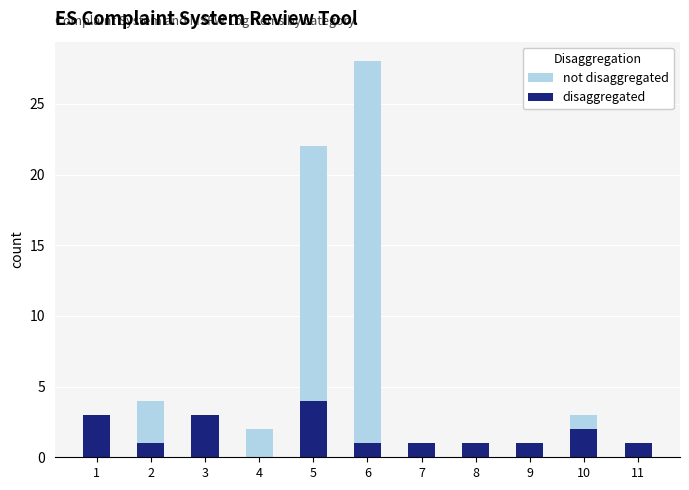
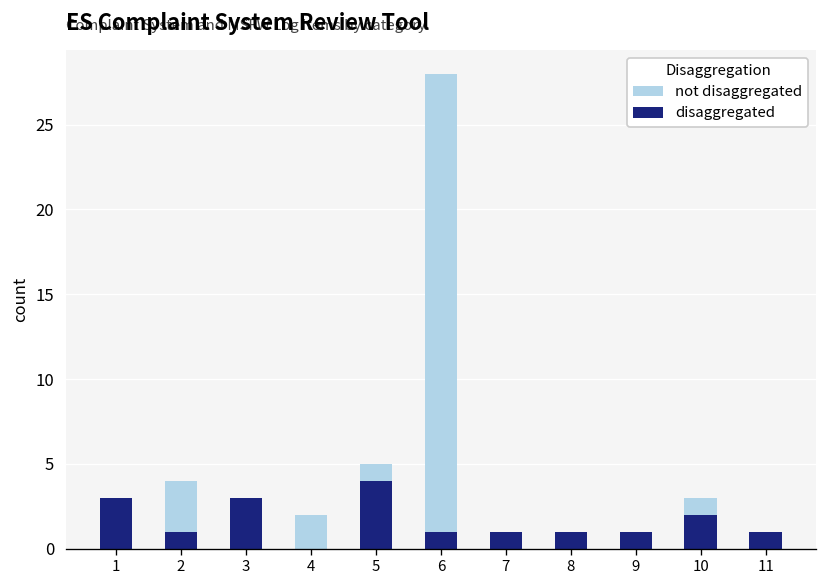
  {
    "not disaggregated": {
      "2": 4,
      "3": 0,
      "4": 2,
-     "5": 22,
+     "5": 5,
      "6": 28,
      "7": 1,
      "8": 1,
      "9": 0,
      "10": 3,
      "11": 0
    },
    "disaggregated": {
      "1": 3,
      "3": 3,
      "4": 0,
      "7": 1,
      "8": 1,
      "9": 1,
      "11": 1
    }
  }
